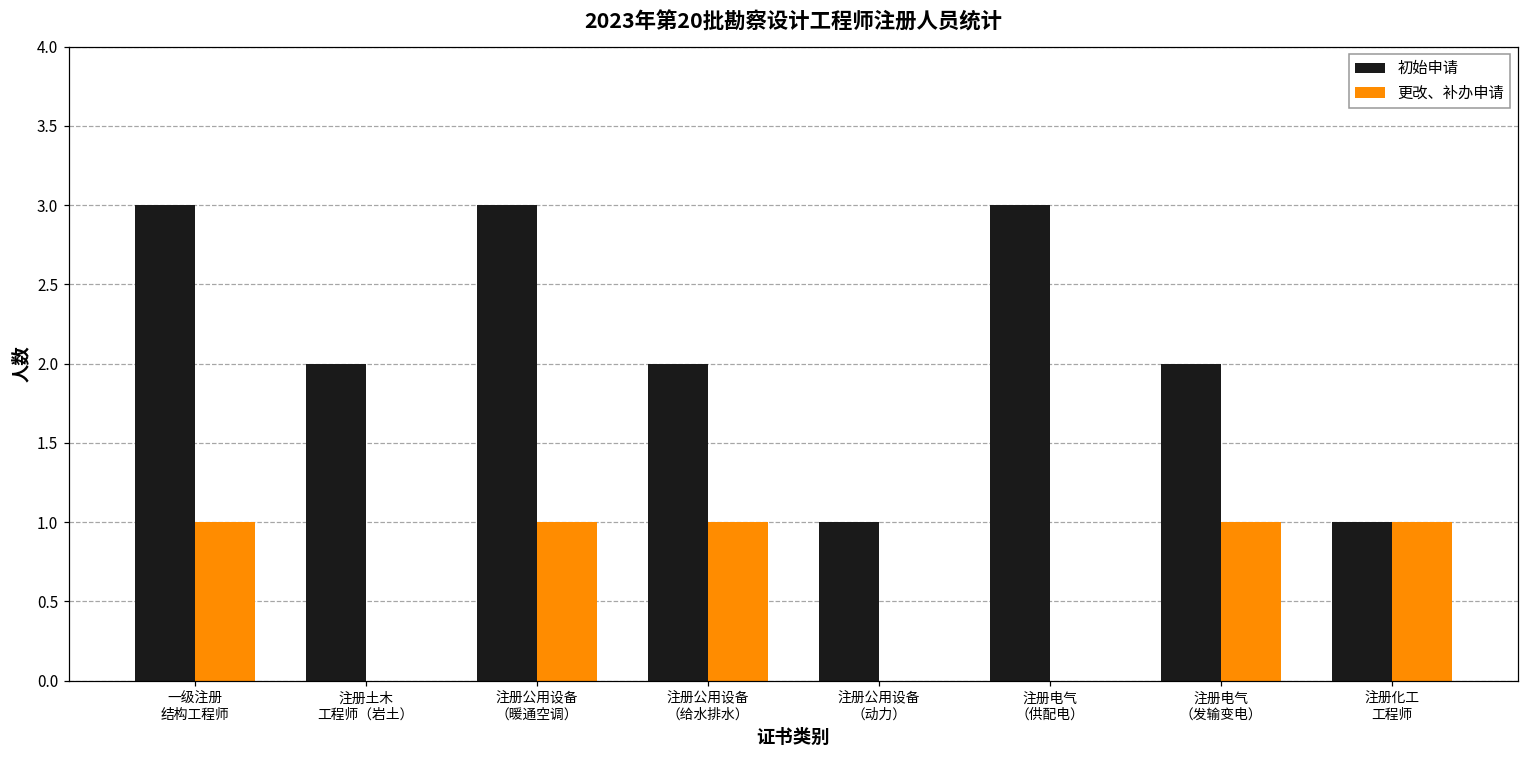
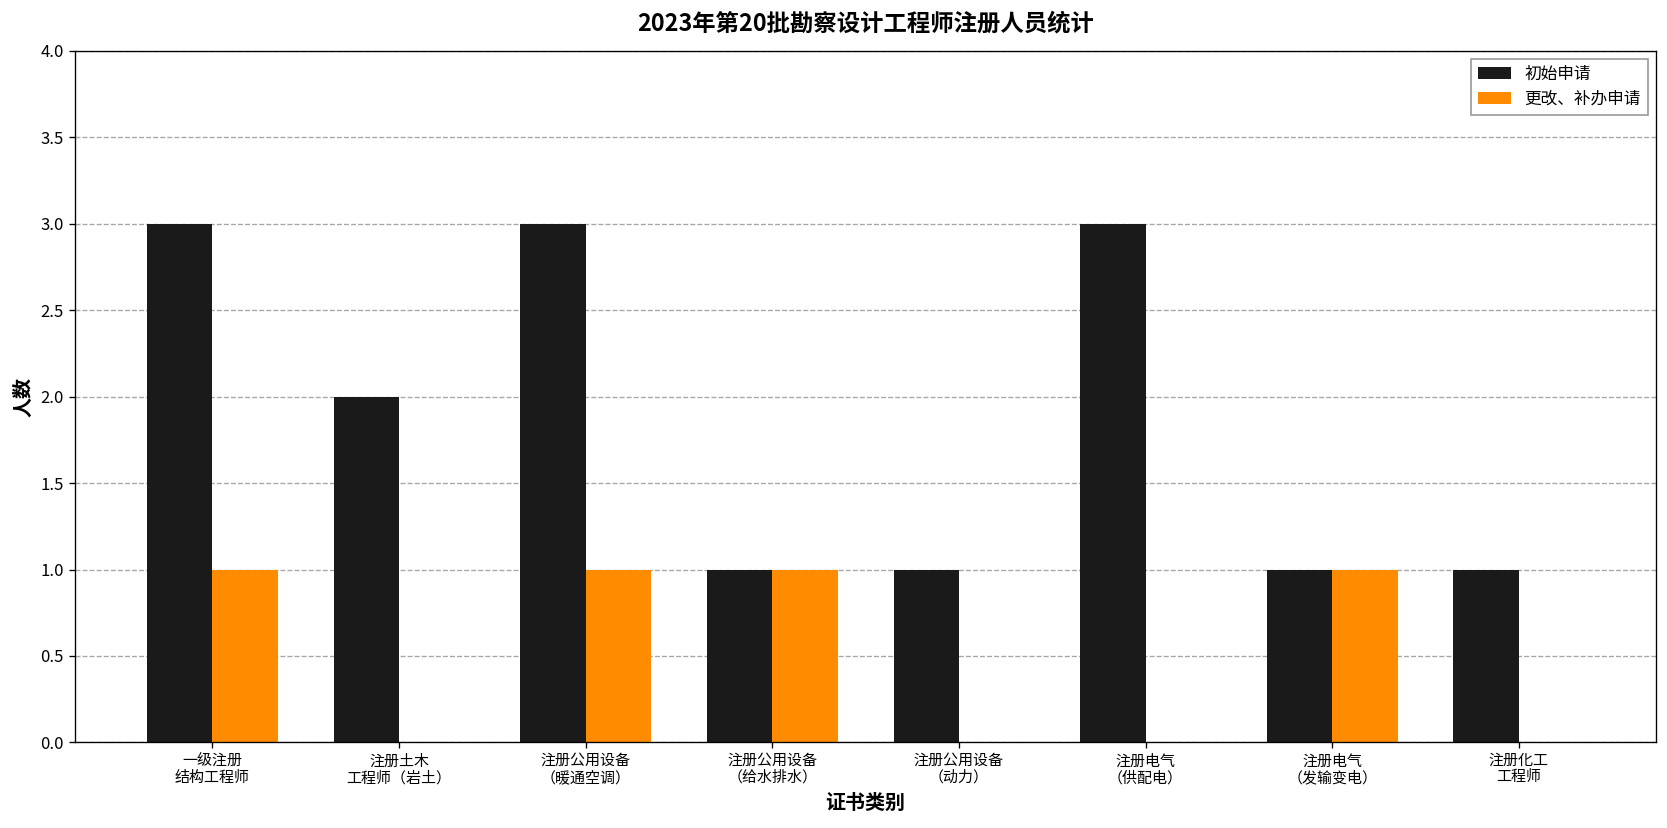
  {
    "初始申请": {
      "一级注册 结构工程师": 3,
      "注册土木 工程师（岩土）": 2,
      "注册公用设备 （暖通空调）": 3,
-     "注册公用设备 （给水排水）": 2,
+     "注册公用设备 （给水排水）": 1,
      "注册公用设备 （动力）": 1,
      "注册电气 （供配电）": 3,
-     "注册电气 （发输变电）": 2,
+     "注册电气 （发输变电）": 1,
      "注册化工 工程师": 1
    },
    "更改、补办申请": {
      "一级注册 结构工程师": 1,
      "注册土木 工程师（岩土）": 0,
      "注册公用设备 （暖通空调）": 1,
      "注册公用设备 （给水排水）": 1,
      "注册公用设备 （动力）": 0,
      "注册电气 （供配电）": 0,
      "注册电气 （发输变电）": 1,
-     "注册化工 工程师": 1
+     "注册化工 工程师": 0
    }
  }
